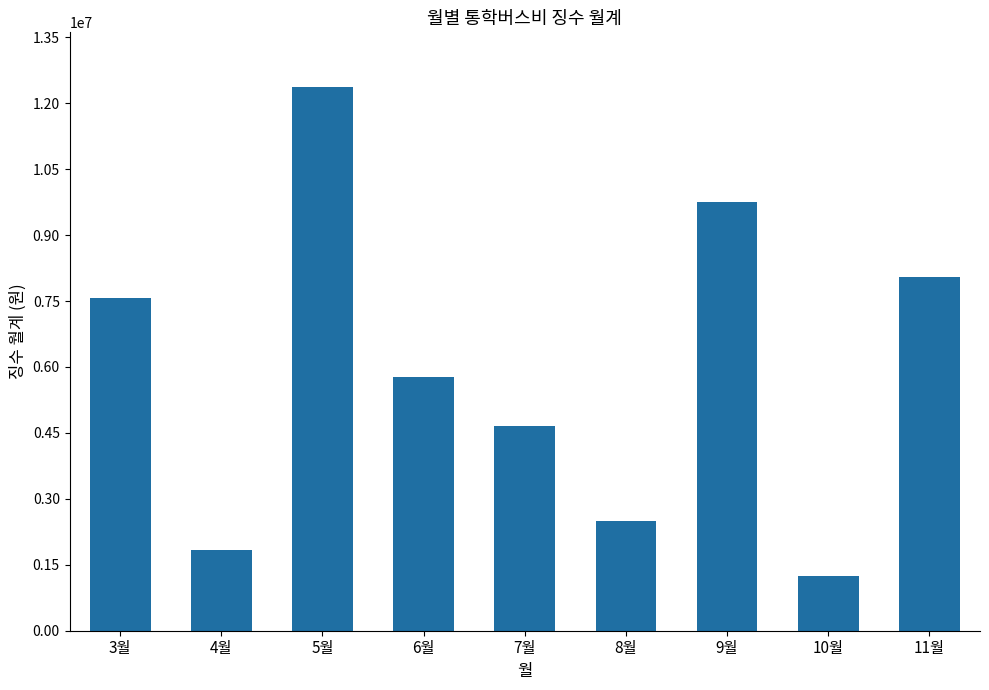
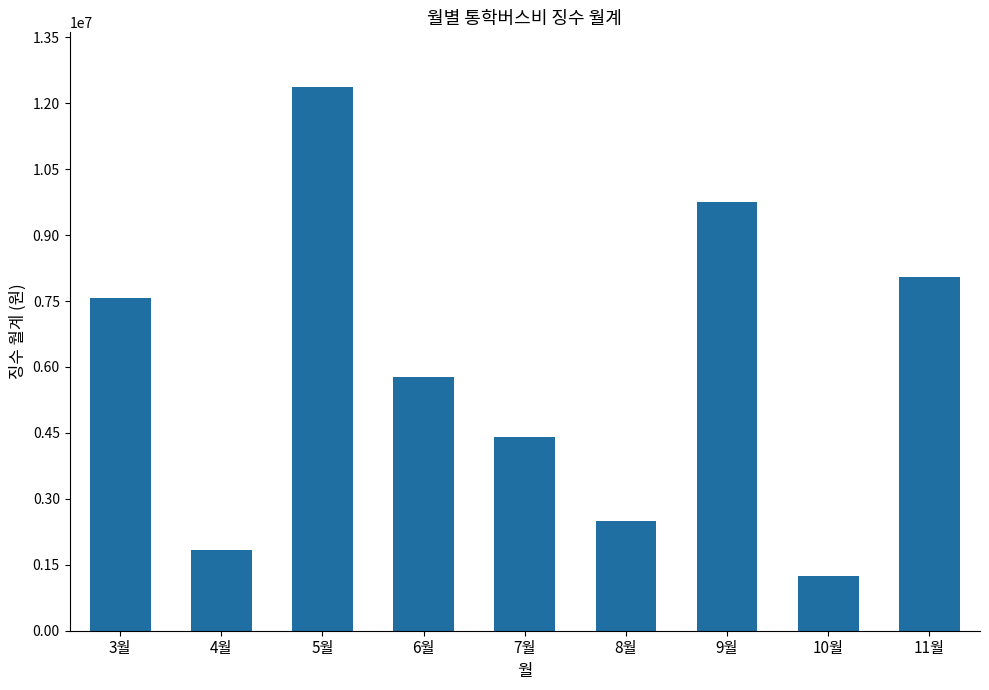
  {
    "3월": 7600000,
    "4월": 1800000,
    "5월": 12400000,
    "6월": 5800000,
-   "7월": 4700000,
+   "7월": 4400000,
    "8월": 2500000,
    "9월": 9800000,
    "10월": 1200000,
    "11월": 8100000
  }
